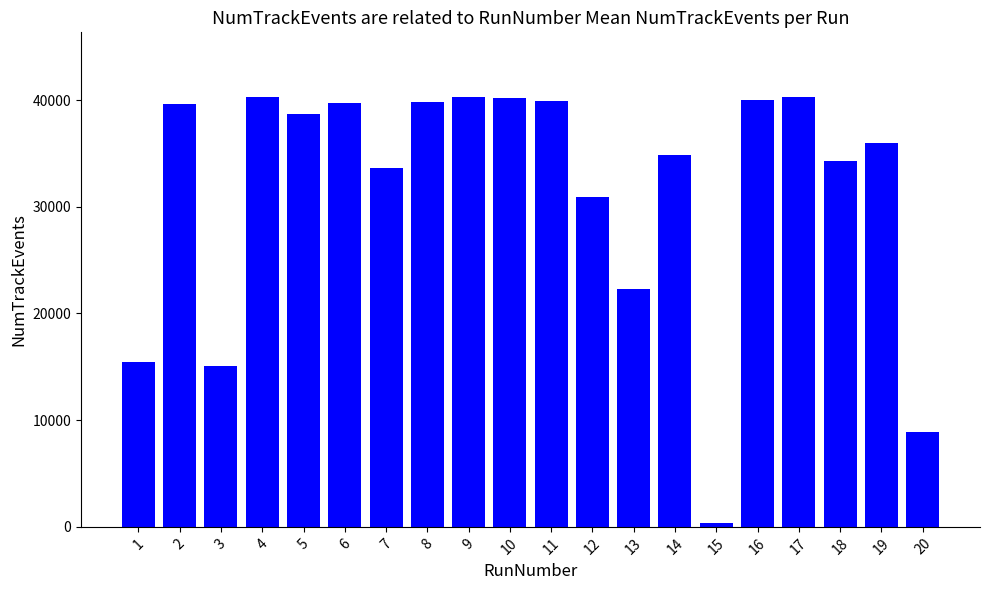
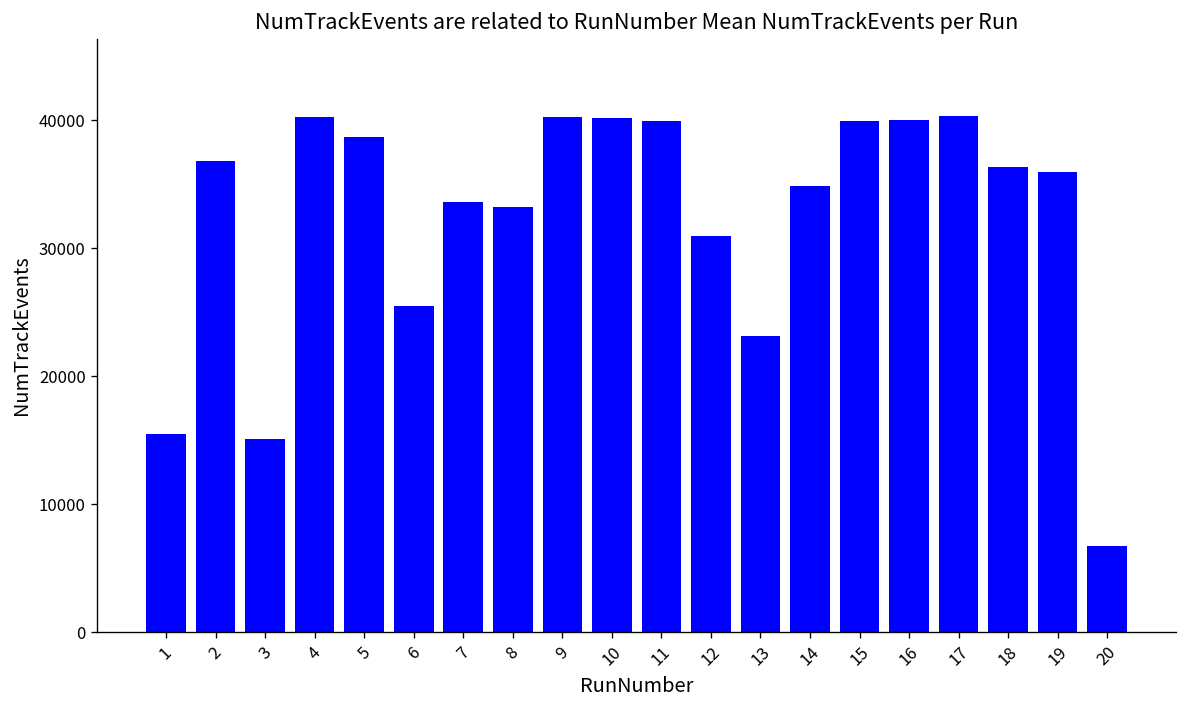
  {
    "1": 15500,
-   "2": 39700,
+   "2": 36800,
    "3": 15100,
    "4": 40300,
    "5": 38700,
-   "6": 39700,
+   "6": 25400,
    "7": 33600,
-   "8": 39800,
+   "8": 33200,
    "9": 40300,
    "10": 40200,
    "11": 40000,
    "12": 31000,
-   "13": 22300,
+   "13": 23200,
    "14": 34800,
-   "15": 400,
+   "15": 40000,
    "16": 40000,
    "17": 40300,
-   "18": 34300,
+   "18": 36300,
    "19": 35900,
-   "20": 8900
+   "20": 6700
  }
